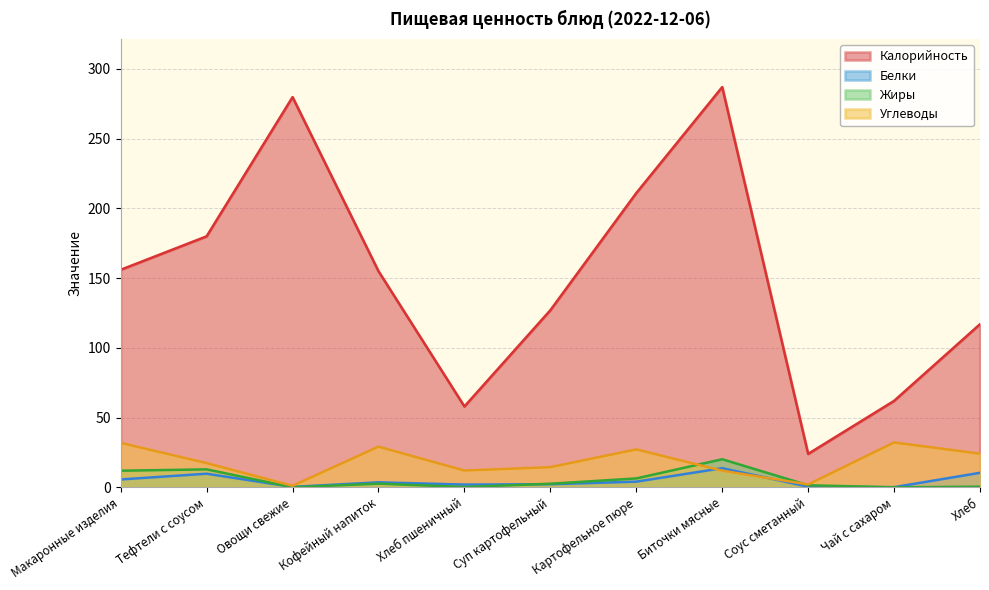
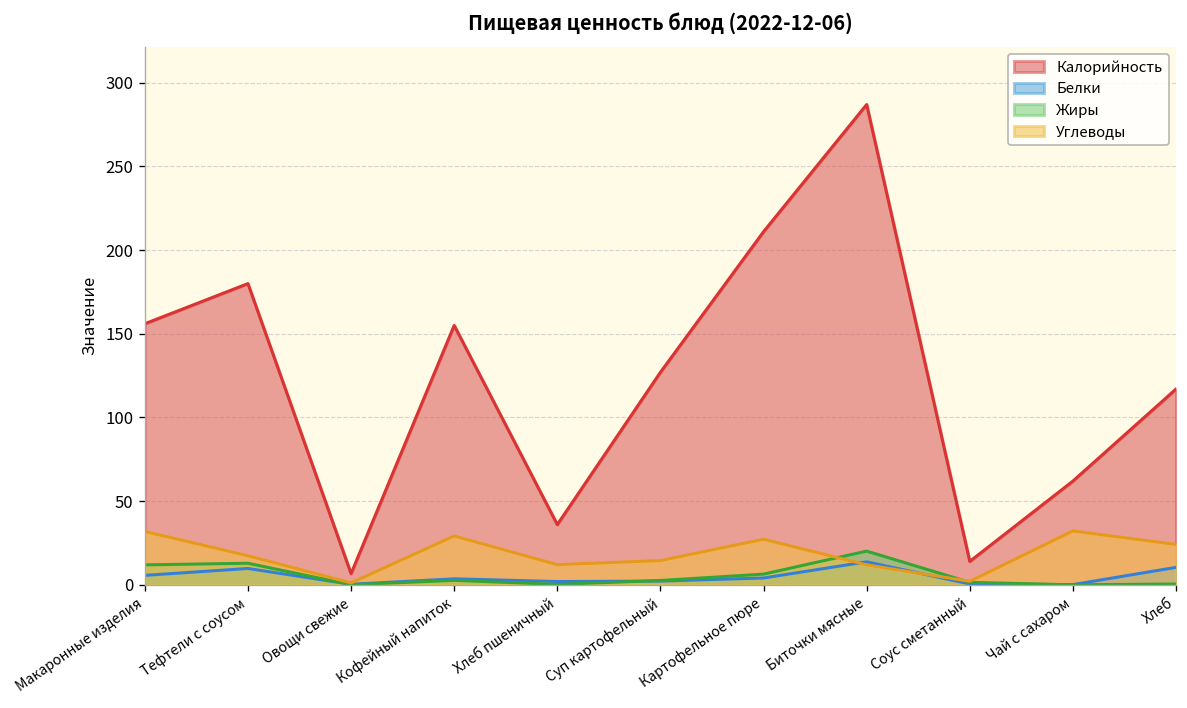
  {
    "Калорийность": {
      "Макаронные изделия": 156,
      "Тефтели с соусом": 180,
-     "Овощи свежие": 280,
+     "Овощи свежие": 7,
      "Кофейный напиток": 155,
-     "Хлеб пшеничный": 58,
+     "Хлеб пшеничный": 36,
      "Суп картофельный": 127,
      "Картофельное пюре": 211,
      "Биточки мясные": 287,
-     "Соус сметанный": 24,
+     "Соус сметанный": 14,
      "Чай с сахаром": 62,
      "Хлеб": 117
    },
    "Белки": {
      "Макаронные изделия": 6,
      "Тефтели с соусом": 10,
      "Картофельное пюре": 4,
      "Хлеб": 10
    },
    "Жиры": {
      "Макаронные изделия": 12,
      "Тефтели с соусом": 13,
      "Картофельное пюре": 6,
      "Биточки мясные": 20,
      "Хлеб": 1
    },
    "Углеводы": {
      "Макаронные изделия": 32,
      "Тефтели с соусом": 17,
      "Кофейный напиток": 29,
      "Хлеб пшеничный": 12,
      "Суп картофельный": 15,
      "Картофельное пюре": 27,
      "Чай с сахаром": 32,
      "Хлеб": 24
    }
  }
